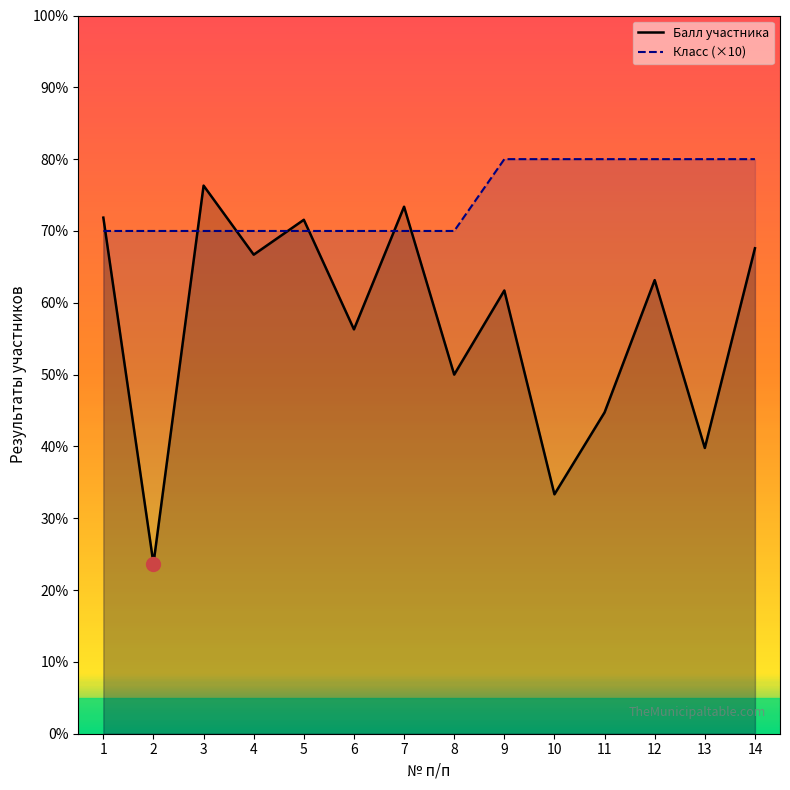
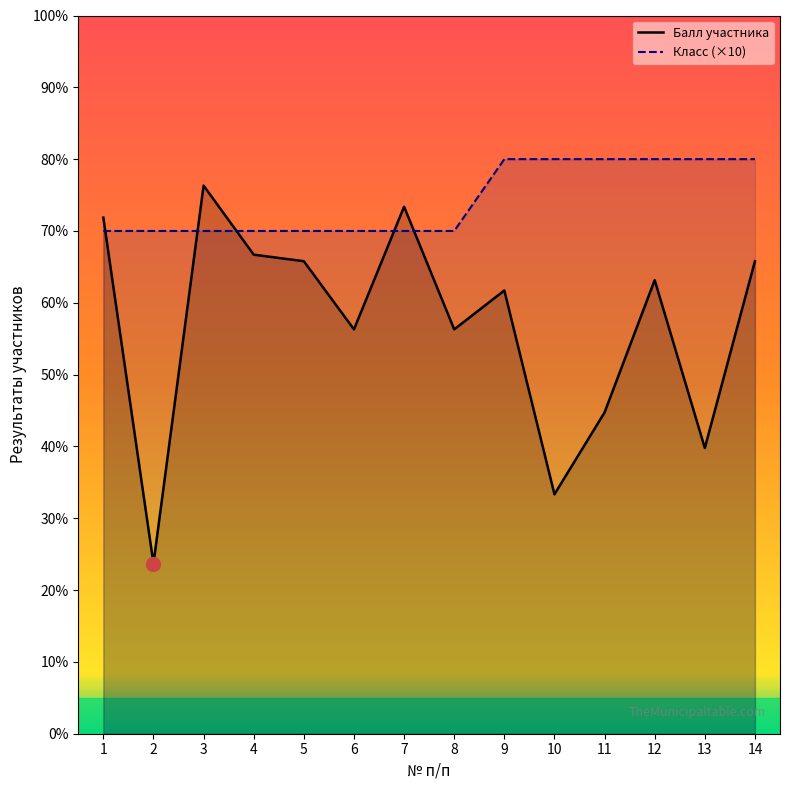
  {
    "Балл участника": {
      "1": "72%",
      "3": "76%",
      "4": "67%",
-     "5": "72%",
+     "5": "66%",
      "6": "56%",
      "7": "73%",
-     "8": "50%",
+     "8": "56%",
      "9": "62%",
      "10": "33%",
      "11": "45%",
      "12": "63%",
      "13": "40%",
-     "14": "68%"
+     "14": "66%"
    },
    "Класс (×10)": {
      "1": "70%",
      "2": "70%",
      "3": "70%",
      "4": "70%",
      "5": "70%",
      "6": "70%",
      "7": "70%",
      "8": "70%",
      "9": "80%",
      "10": "80%",
      "11": "80%",
      "12": "80%",
      "13": "80%",
      "14": "80%"
    }
  }
